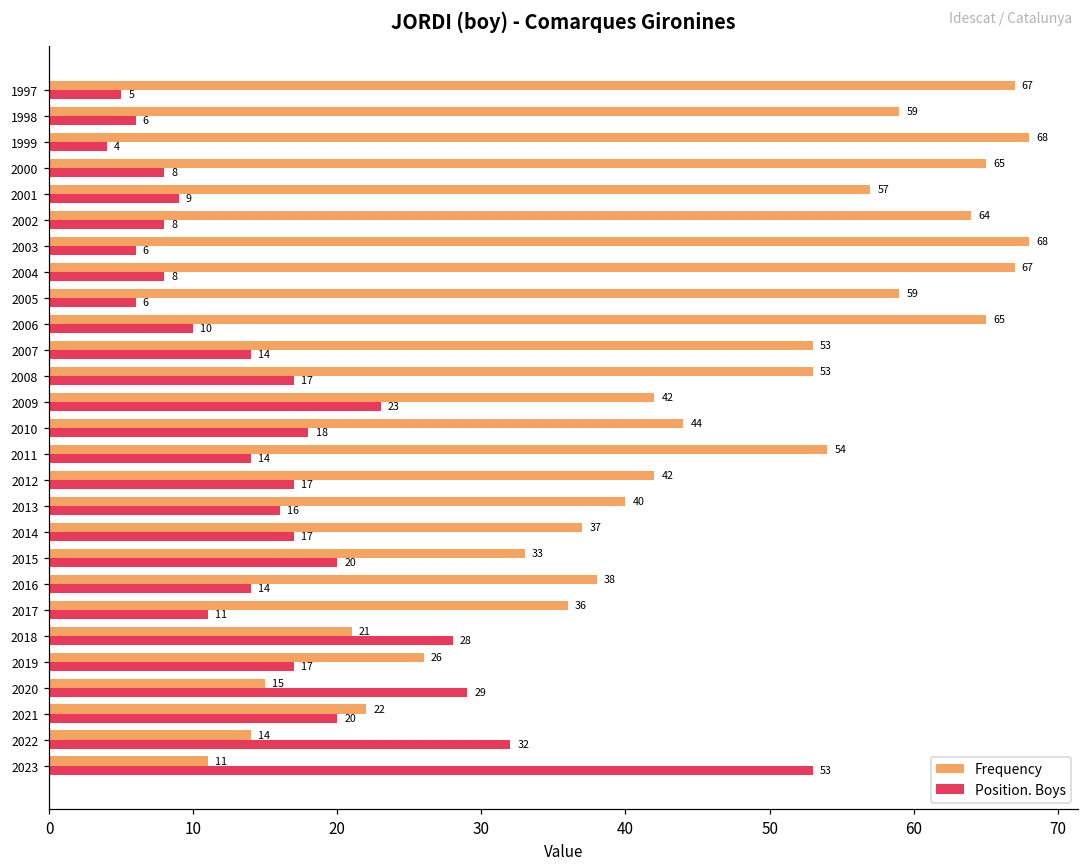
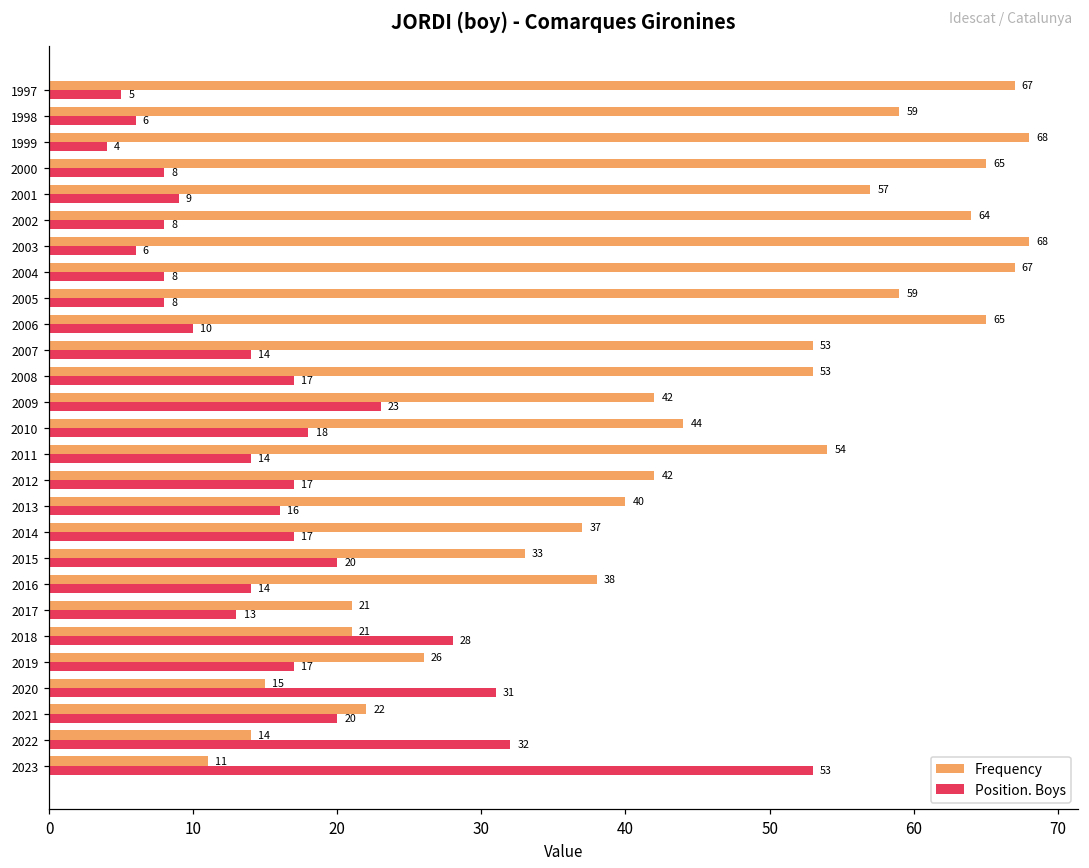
  {
    "Frequency": {
      "1997": 67,
      "1998": 59,
      "1999": 68,
      "2000": 65,
      "2001": 57,
      "2002": 64,
      "2003": 68,
      "2004": 67,
      "2005": 59,
      "2006": 65,
      "2007": 53,
      "2008": 53,
      "2009": 42,
      "2010": 44,
      "2011": 54,
      "2012": 42,
      "2013": 40,
      "2014": 37,
      "2015": 33,
      "2016": 38,
-     "2017": 36,
+     "2017": 21,
      "2018": 21,
      "2019": 26,
      "2020": 15,
      "2021": 22,
      "2022": 14,
      "2023": 11
    },
    "Position. Boys": {
      "1997": 5,
      "1998": 6,
      "1999": 4,
      "2000": 8,
      "2001": 9,
      "2002": 8,
      "2003": 6,
      "2004": 8,
-     "2005": 6,
+     "2005": 8,
      "2006": 10,
      "2007": 14,
      "2008": 17,
      "2009": 23,
      "2010": 18,
      "2011": 14,
      "2012": 17,
      "2013": 16,
      "2014": 17,
      "2015": 20,
      "2016": 14,
-     "2017": 11,
+     "2017": 13,
      "2018": 28,
      "2019": 17,
-     "2020": 29,
+     "2020": 31,
      "2021": 20,
      "2022": 32,
      "2023": 53
    }
  }
